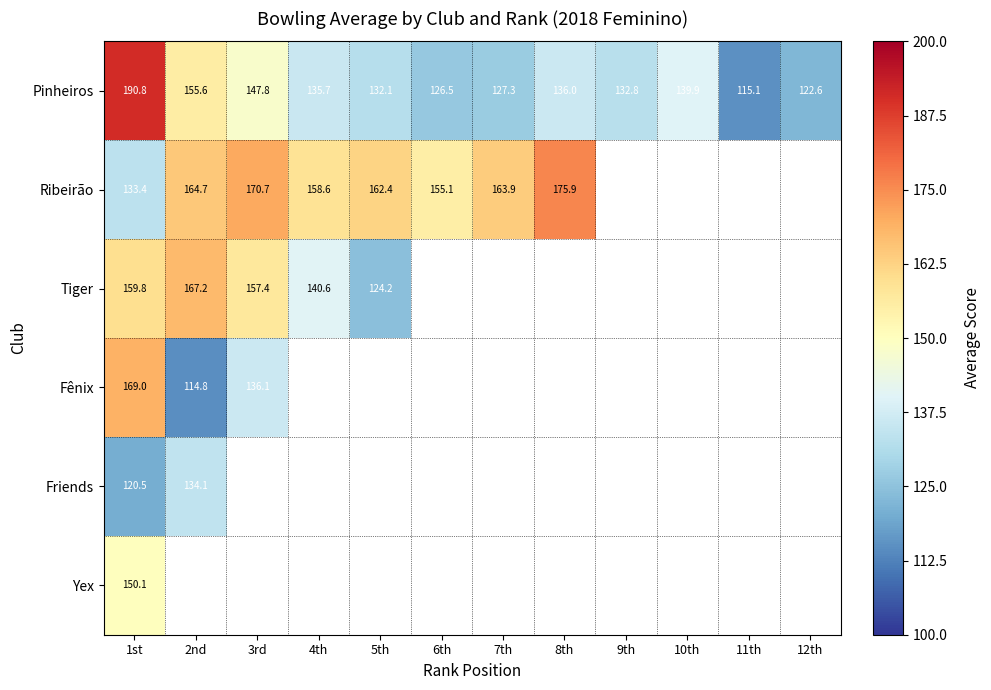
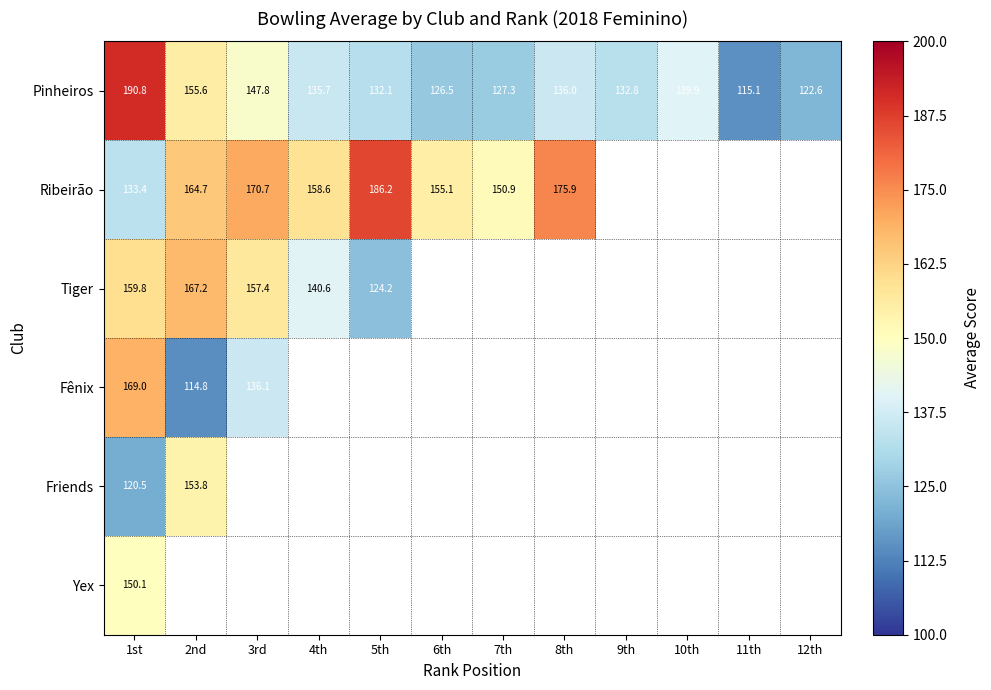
  {
    "Pinheiros": {
      "1st": 190.8,
      "2nd": 155.6,
      "3rd": 147.8,
      "4th": 135.7,
      "5th": 132.1,
      "6th": 126.5,
      "7th": 127.3,
      "8th": 136.0,
      "9th": 132.8,
      "11th": 115.1,
      "12th": 122.6
    },
    "Ribeirão": {
      "1st": 133.4,
      "2nd": 164.7,
      "3rd": 170.7,
      "4th": 158.6,
-     "5th": 162.4,
+     "5th": 186.2,
      "6th": 155.1,
-     "7th": 163.9,
+     "7th": 150.9,
      "8th": 175.9
    },
    "Tiger": {
      "1st": 159.8,
      "2nd": 167.2,
      "3rd": 157.4,
      "4th": 140.6,
      "5th": 124.2
    },
    "Fênix": {
      "1st": 169.0,
      "2nd": 114.8,
      "3rd": 136.1
    },
    "Friends": {
      "1st": 120.5,
-     "2nd": 134.1
+     "2nd": 153.8
    },
    "Yex": {
      "1st": 150.1
    }
  }
